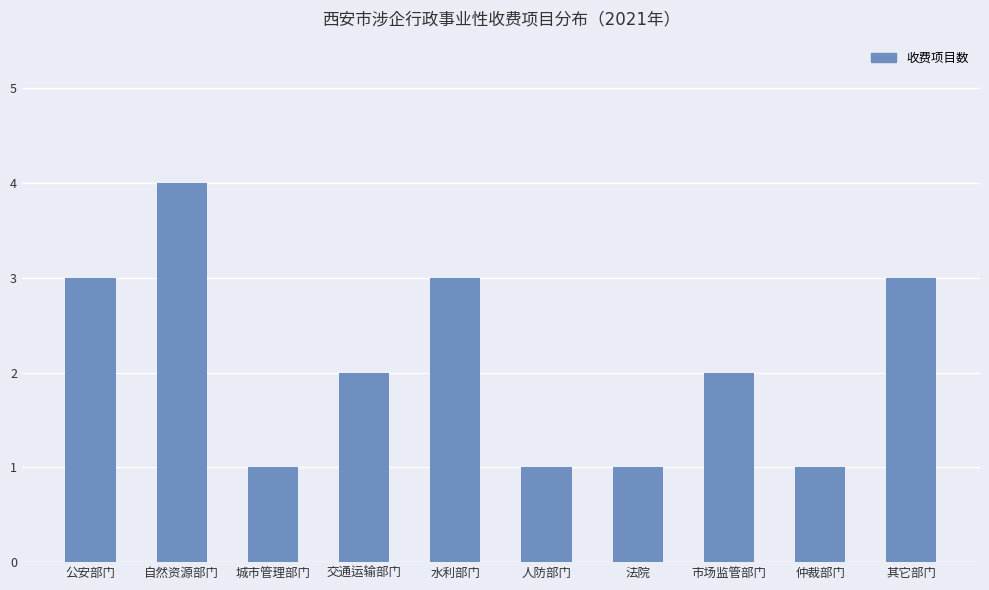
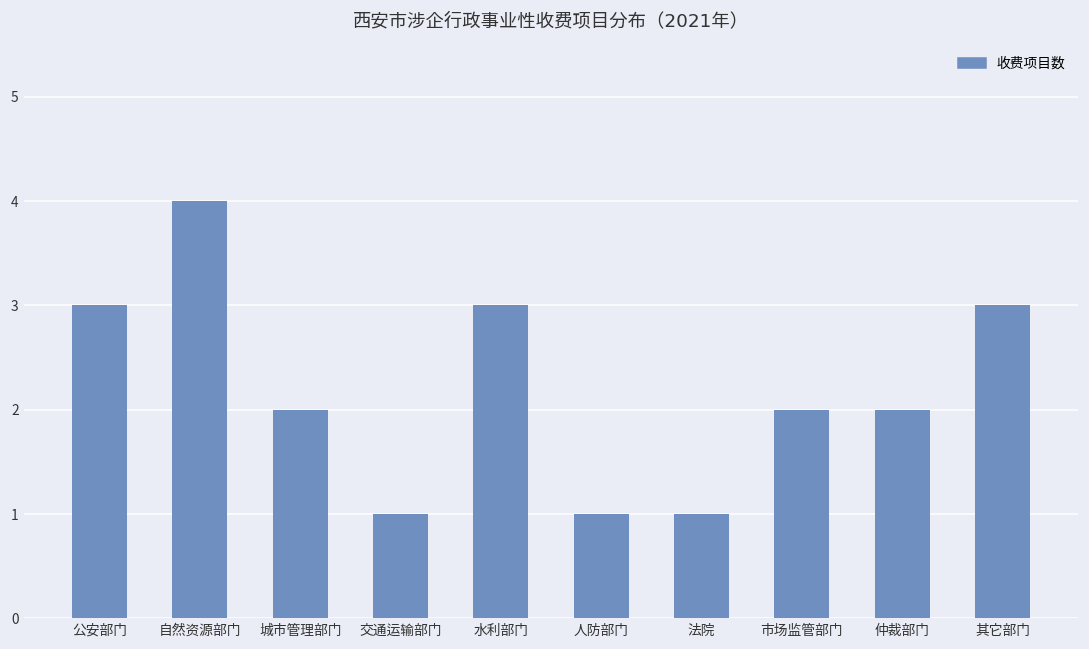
  {
    "公安部门": 3,
    "自然资源部门": 4,
-   "城市管理部门": 1,
-   "交通运输部门": 2,
+   "城市管理部门": 2,
+   "交通运输部门": 1,
    "水利部门": 3,
    "人防部门": 1,
    "法院": 1,
    "市场监管部门": 2,
-   "仲裁部门": 1,
+   "仲裁部门": 2,
    "其它部门": 3
  }
